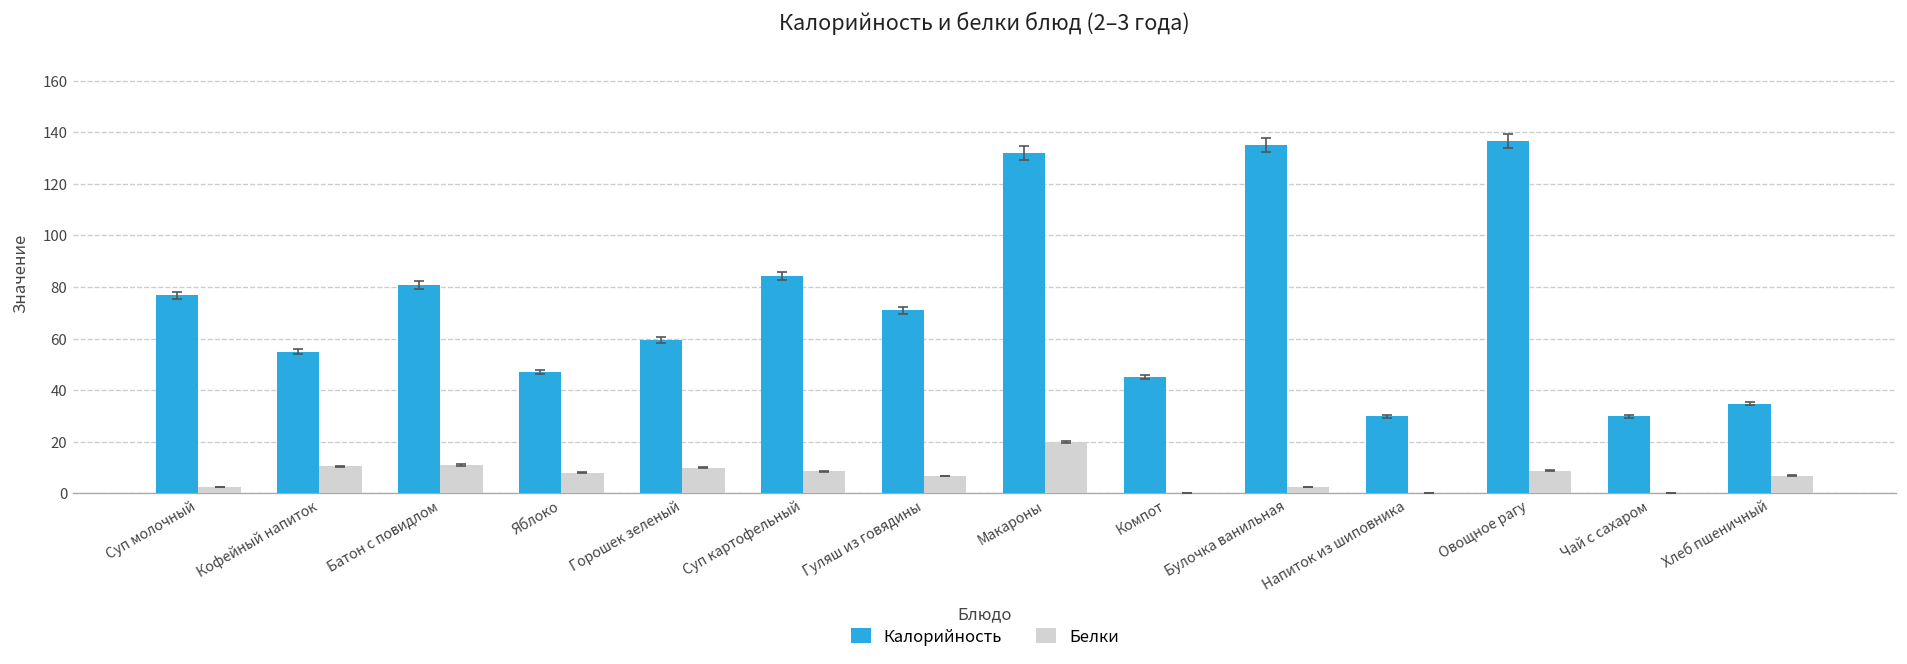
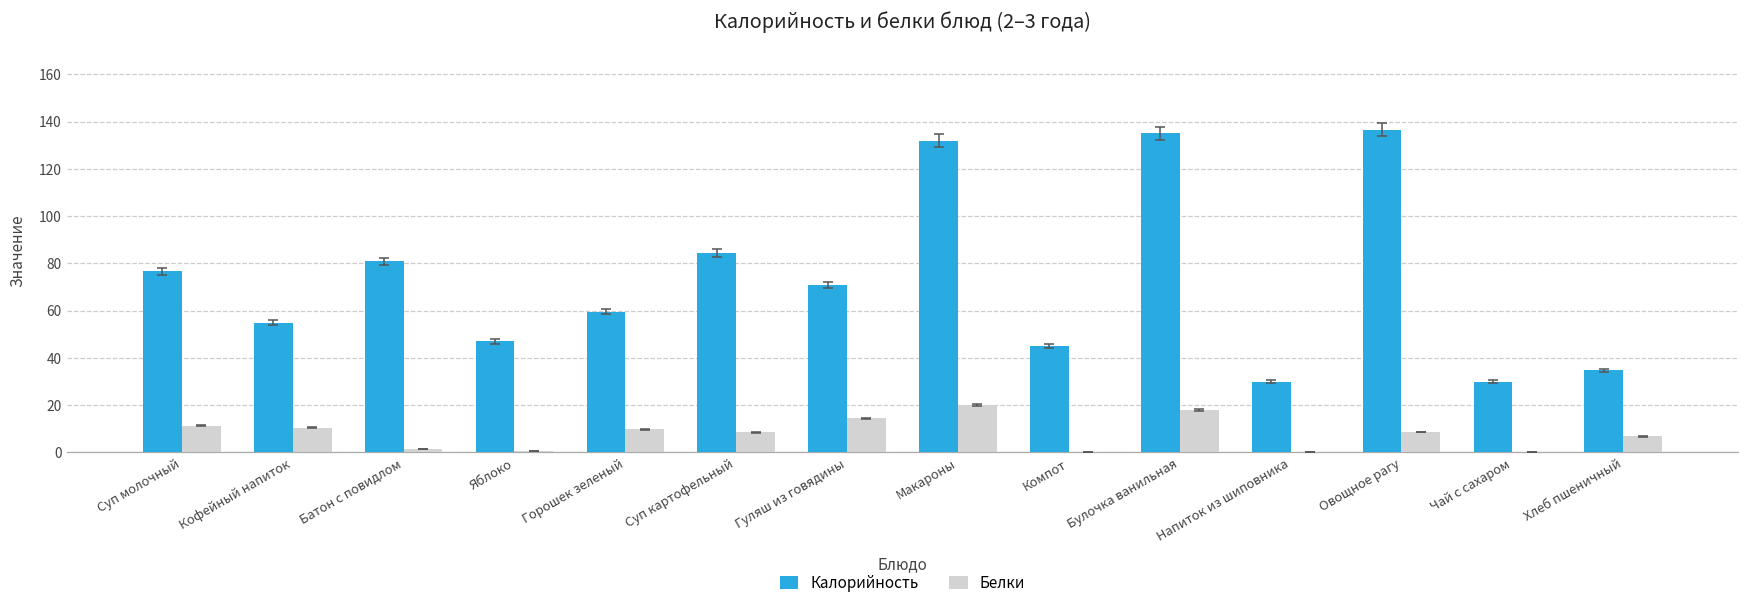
  {
    "Калорийность": {
      "Суп молочный": 77,
      "Кофейный напиток": 55,
      "Батон с повидлом": 81,
      "Яблоко": 47,
      "Горошек зеленый": 60,
      "Суп картофельный": 84,
      "Гуляш из говядины": 71,
      "Макароны": 132,
      "Компот": 45,
      "Булочка ванильная": 135,
      "Напиток из шиповника": 30,
      "Овощное рагу": 137,
      "Чай с сахаром": 30,
      "Хлеб пшеничный": 35
    },
    "Белки": {
-     "Суп молочный": 2,
+     "Суп молочный": 11,
      "Кофейный напиток": 10,
-     "Батон с повидлом": 11,
-     "Яблоко": 8,
+     "Батон с повидлом": 1,
+     "Яблоко": 0,
      "Горошек зеленый": 10,
      "Суп картофельный": 9,
-     "Гуляш из говядины": 7,
+     "Гуляш из говядины": 14,
      "Макароны": 20,
      "Компот": 0,
-     "Булочка ванильная": 3,
+     "Булочка ванильная": 18,
      "Напиток из шиповника": 0,
      "Овощное рагу": 9,
      "Чай с сахаром": 0,
      "Хлеб пшеничный": 7
    }
  }
